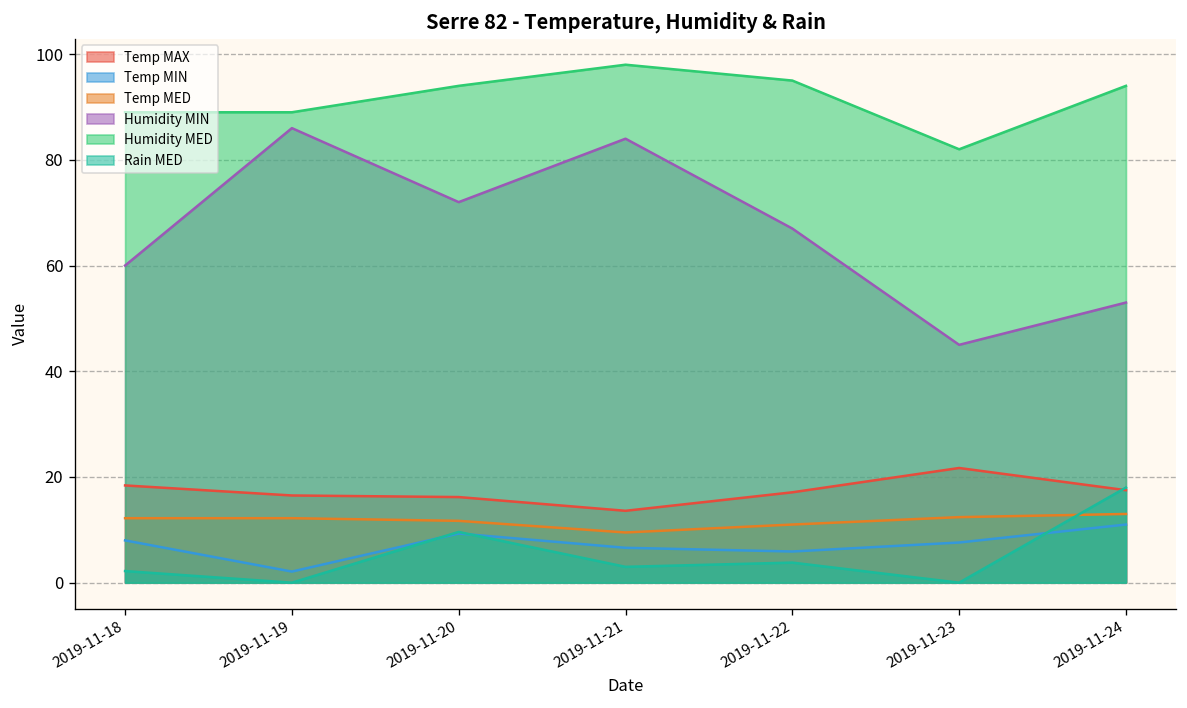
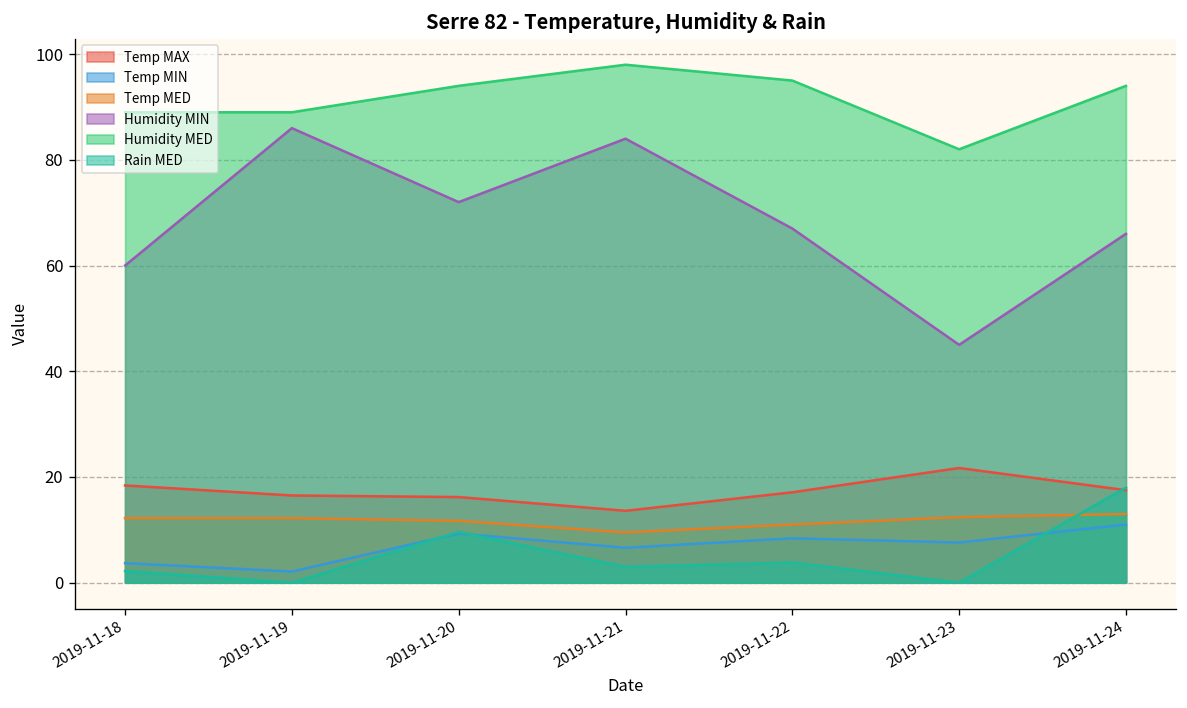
  {
    "Temp MIN": {
-     "2019-11-18": 8,
+     "2019-11-18": 4,
      "2019-11-19": 2,
      "2019-11-21": 7,
-     "2019-11-22": 6,
+     "2019-11-22": 8,
      "2019-11-23": 8,
      "2019-11-24": 11
    },
    "Humidity MIN": {
      "2019-11-18": 60,
      "2019-11-19": 86,
      "2019-11-20": 72,
      "2019-11-21": 84,
      "2019-11-22": 67,
      "2019-11-23": 45,
-     "2019-11-24": 53
+     "2019-11-24": 66
    }
  }
